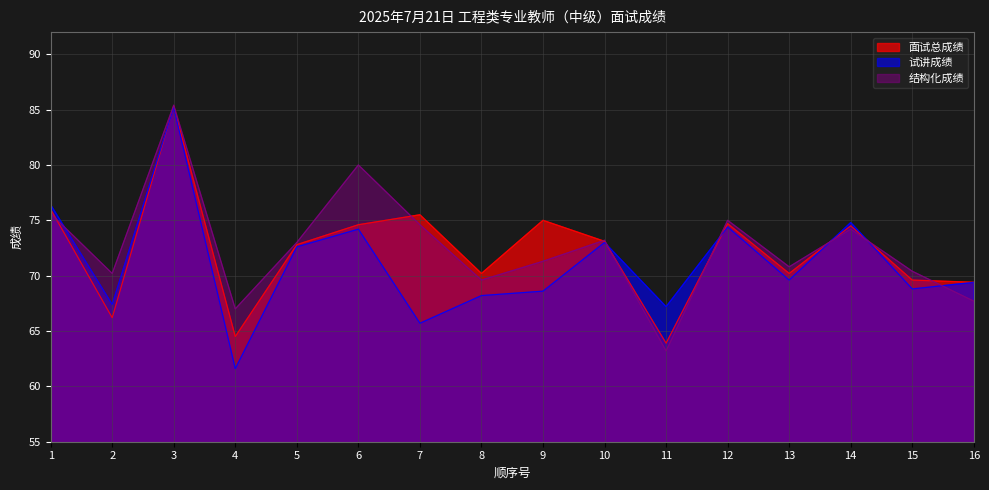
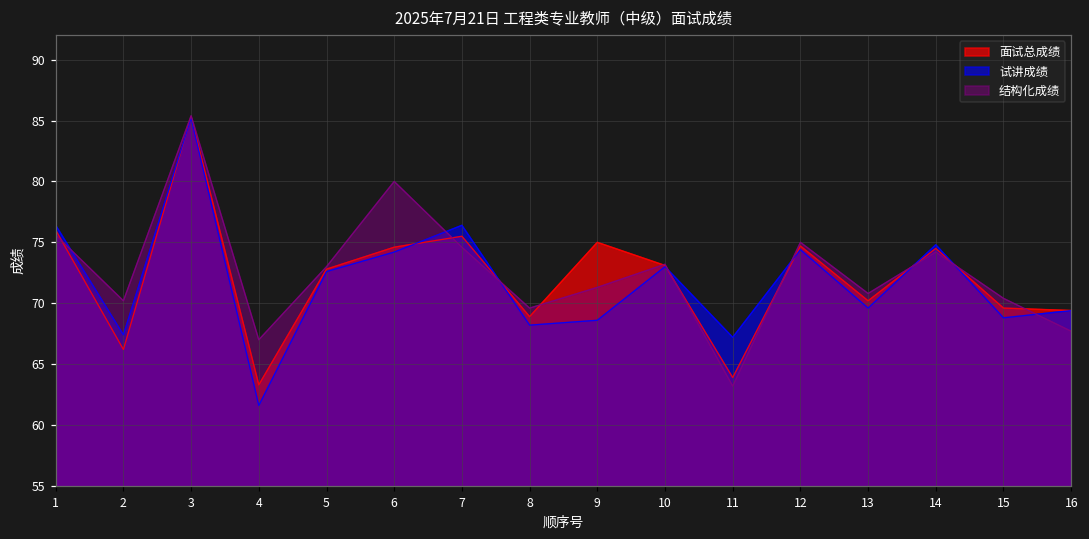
  {
    "面试总成绩": {
      "1": 76.0,
      "2": 66.2,
-     "4": 64.5,
+     "4": 63.3,
      "6": 74.6,
      "7": 75.5,
-     "8": 70.2,
+     "8": 68.9,
      "9": 75.0,
      "11": 63.9,
      "12": 74.7,
      "13": 70.2,
      "14": 74.5,
      "15": 69.6
    },
    "试讲成绩": {
      "1": 76.4,
      "2": 67.4,
      "4": 61.6,
      "6": 74.2,
-     "7": 65.7,
+     "7": 76.4,
      "8": 68.2,
      "9": 68.6,
      "11": 67.2,
      "12": 74.4,
      "13": 69.6,
      "14": 74.8,
      "15": 68.8
    },
    "结构化成绩": {
      "1": 75.6,
      "2": 70.2,
      "4": 67.0,
      "6": 80.0,
      "7": 74.6,
      "8": 69.6,
      "9": 71.3,
      "11": 63.2,
      "12": 75.0,
      "13": 70.8,
      "14": 74.2,
      "15": 70.4,
      "16": 67.7
    }
  }
